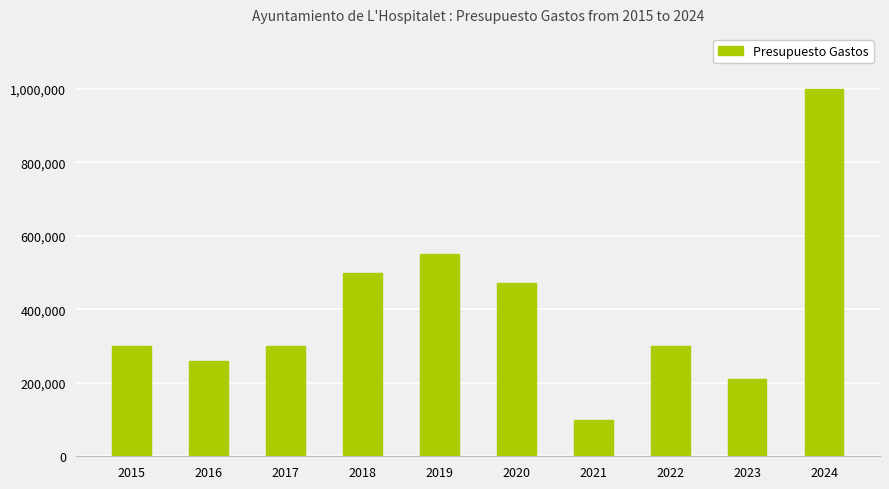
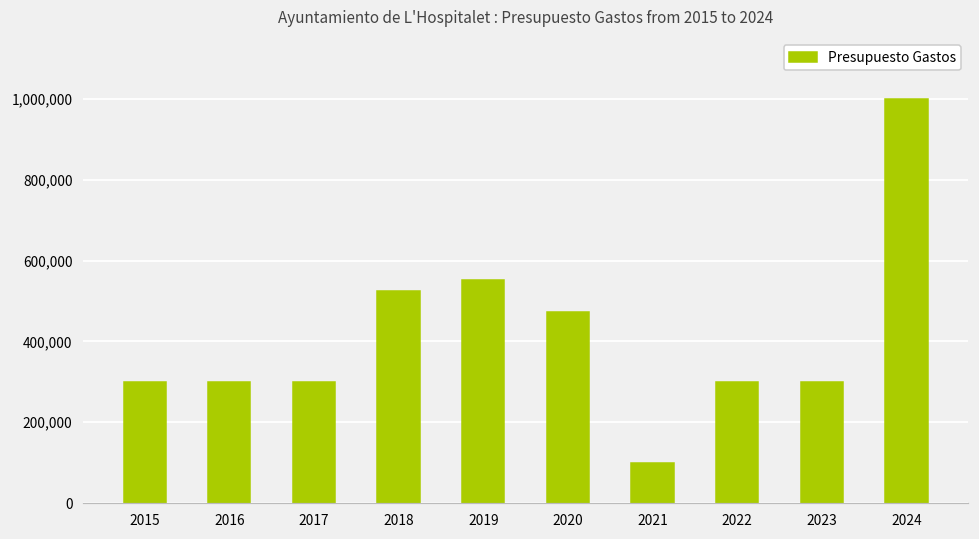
  {
    "2015": "300,000",
-   "2016": "260,000",
+   "2016": "300,000",
    "2017": "300,000",
-   "2018": "500,000",
+   "2018": "520,000",
    "2019": "550,000",
    "2020": "470,000",
    "2021": "100,000",
    "2022": "300,000",
-   "2023": "210,000",
+   "2023": "300,000",
    "2024": "1,000,000"
  }
